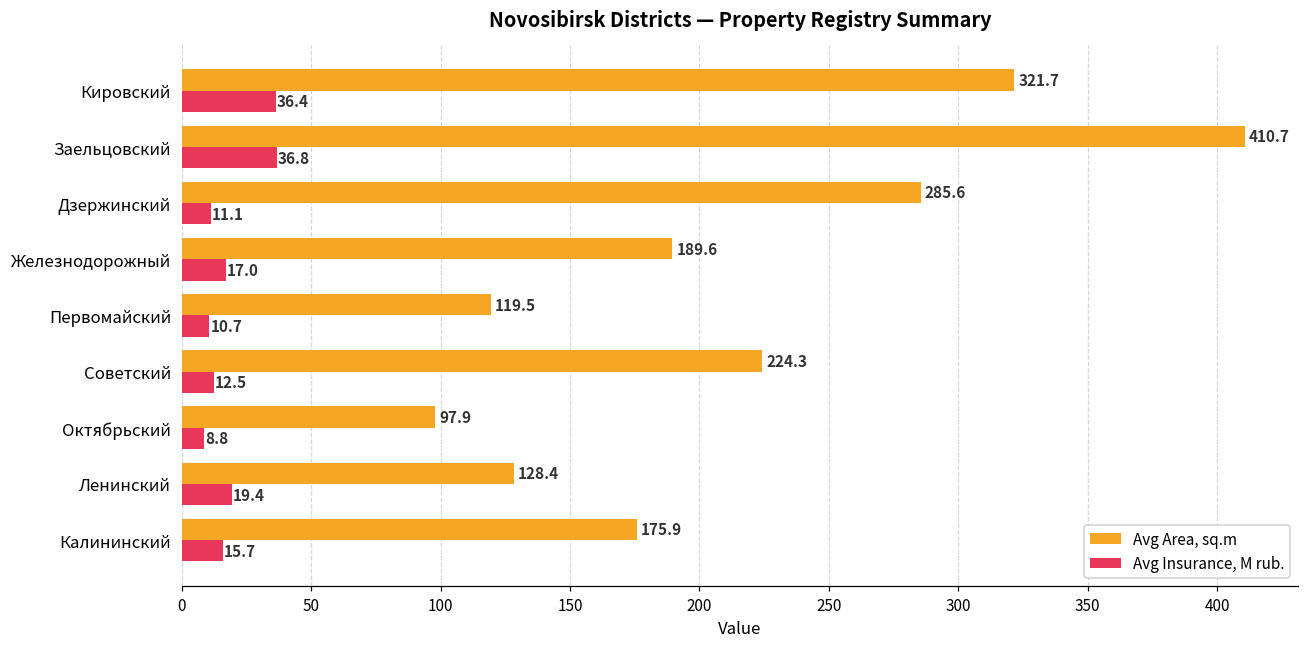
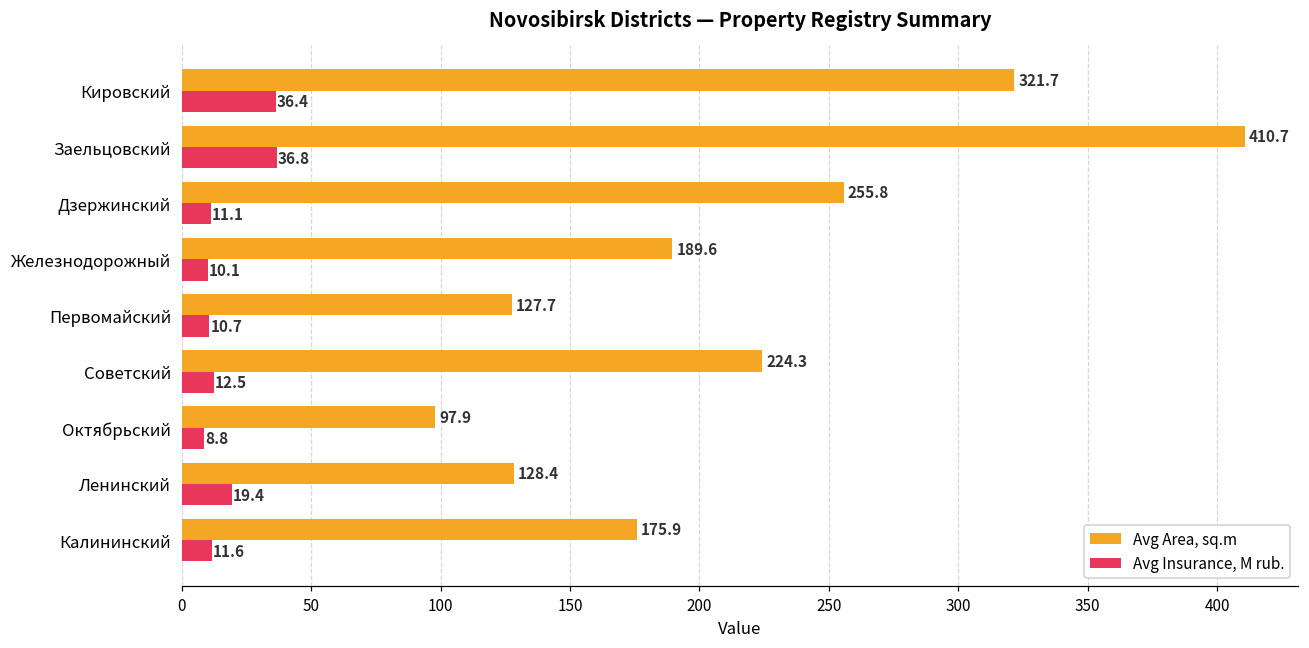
  {
    "Avg Area, sq.m": {
      "Кировский": 321.7,
      "Заельцовский": 410.7,
-     "Дзержинский": 285.6,
+     "Дзержинский": 255.8,
      "Железнодорожный": 189.6,
-     "Первомайский": 119.5,
+     "Первомайский": 127.7,
      "Советский": 224.3,
      "Октябрьский": 97.9,
      "Ленинский": 128.4,
      "Калининский": 175.9
    },
    "Avg Insurance, M rub.": {
      "Кировский": 36.4,
      "Заельцовский": 36.8,
      "Дзержинский": 11.1,
-     "Железнодорожный": 17.0,
+     "Железнодорожный": 10.1,
      "Первомайский": 10.7,
      "Советский": 12.5,
      "Октябрьский": 8.8,
      "Ленинский": 19.4,
-     "Калининский": 15.7
+     "Калининский": 11.6
    }
  }
